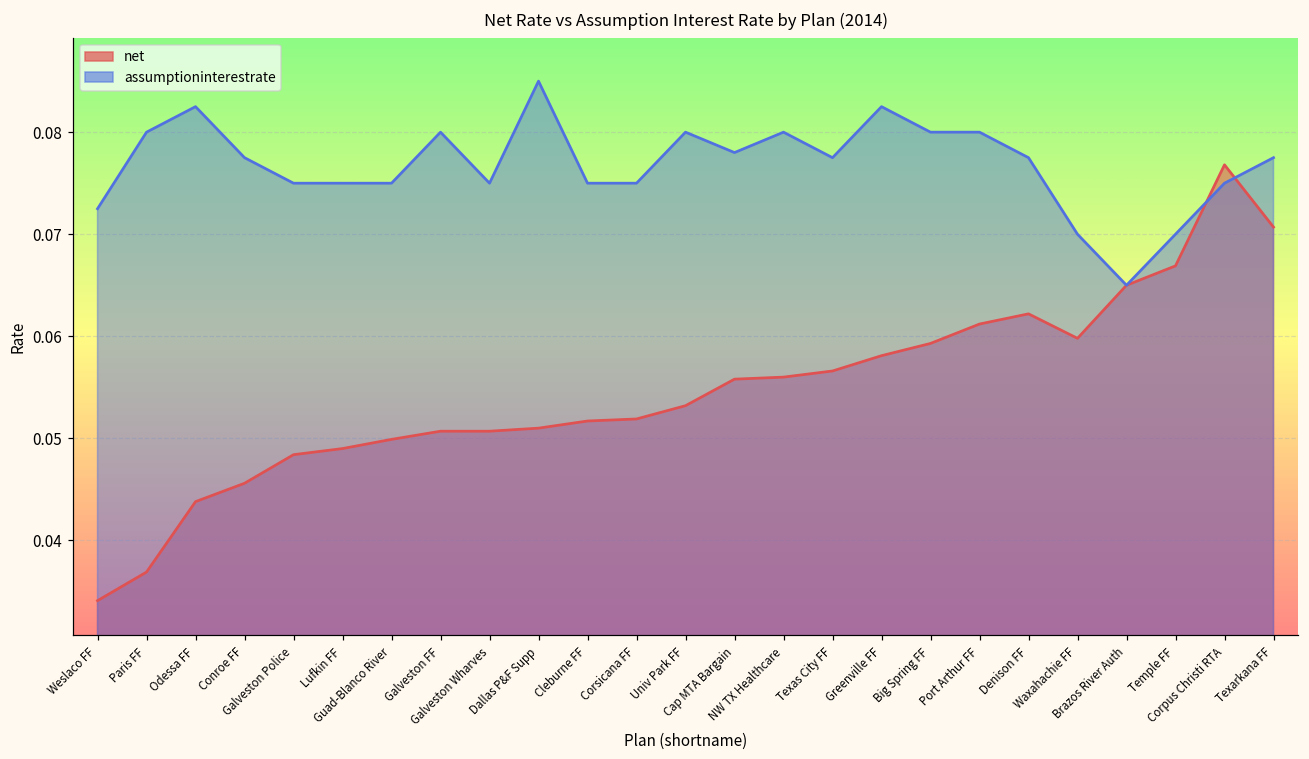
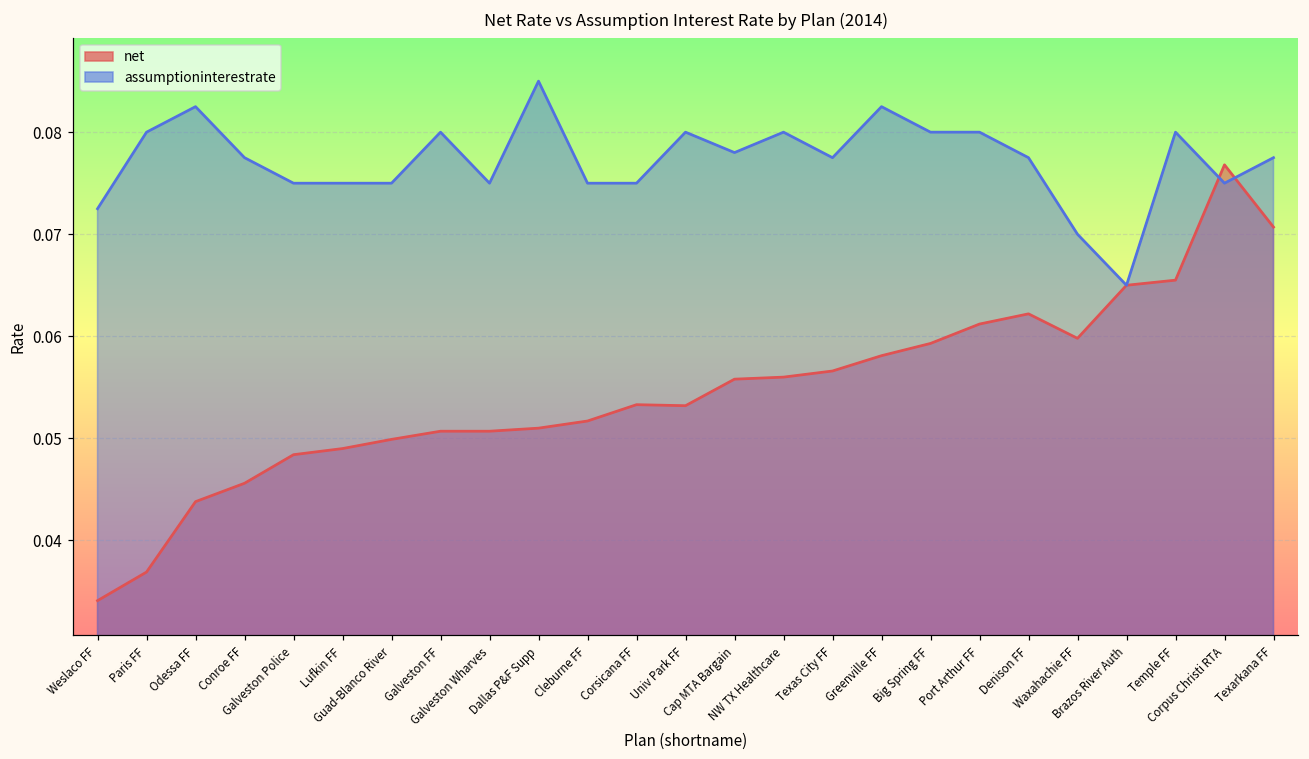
  {
    "net": {
      "Weslaco FF": 0.034,
      "Paris FF": 0.037,
      "Odessa FF": 0.044,
      "Conroe FF": 0.046,
      "Galveston Police": 0.048,
      "Lufkin FF": 0.049,
      "Guad-Blanco River": 0.050,
      "Galveston FF": 0.051,
      "Galveston Wharves": 0.051,
      "Dallas P&F Supp": 0.051,
      "Cleburne FF": 0.052,
-     "Corsicana FF": 0.052,
+     "Corsicana FF": 0.053,
      "Univ Park FF": 0.053,
      "Cap MTA Bargain": 0.056,
      "NW TX Healthcare": 0.056,
      "Texas City FF": 0.057,
      "Greenville FF": 0.058,
      "Big Spring FF": 0.059,
      "Port Arthur FF": 0.061,
      "Denison FF": 0.062,
      "Waxahachie FF": 0.060,
-     "Temple FF": 0.067,
+     "Temple FF": 0.066,
      "Corpus Christi RTA": 0.077,
      "Texarkana FF": 0.071
    },
    "assumptioninterestrate": {
      "Weslaco FF": 0.073,
      "Paris FF": 0.08,
      "Odessa FF": 0.083,
      "Conroe FF": 0.078,
      "Galveston Police": 0.075,
      "Lufkin FF": 0.075,
      "Guad-Blanco River": 0.075,
      "Galveston FF": 0.08,
      "Galveston Wharves": 0.075,
      "Dallas P&F Supp": 0.085,
      "Cleburne FF": 0.075,
      "Corsicana FF": 0.075,
      "Univ Park FF": 0.08,
      "Cap MTA Bargain": 0.078,
      "NW TX Healthcare": 0.08,
      "Texas City FF": 0.078,
      "Greenville FF": 0.083,
      "Big Spring FF": 0.08,
      "Port Arthur FF": 0.08,
      "Denison FF": 0.078,
      "Waxahachie FF": 0.07,
-     "Temple FF": 0.07,
+     "Temple FF": 0.08,
      "Corpus Christi RTA": 0.075,
      "Texarkana FF": 0.078
    }
  }
